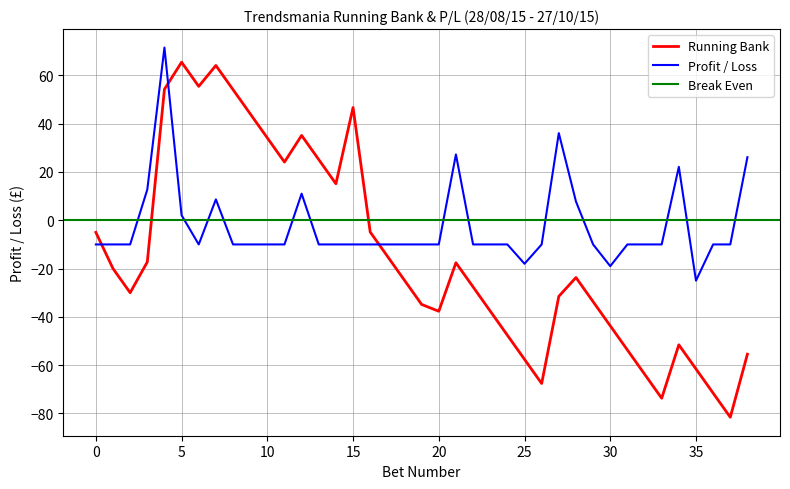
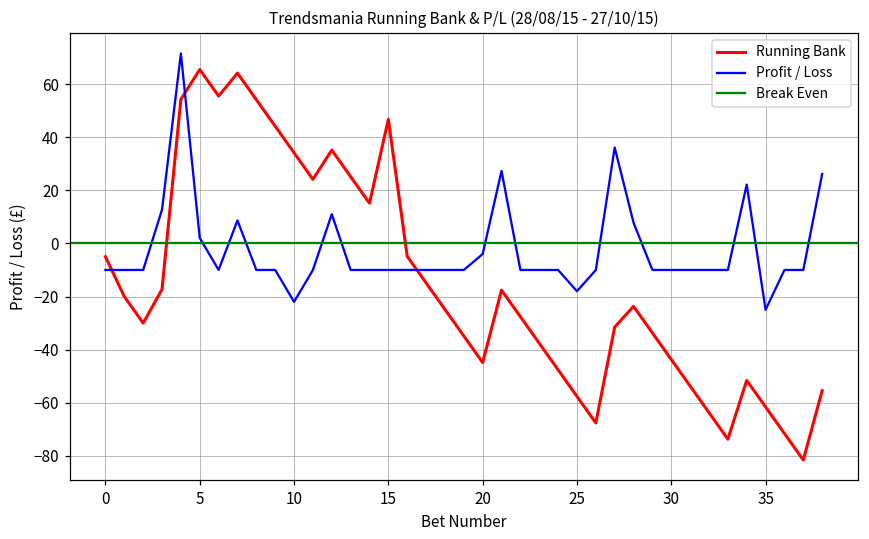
  {
    "Running Bank": {
      "0": -5,
      "5": 65,
      "10": 34,
      "15": 47,
-     "20": -38,
+     "20": -45,
      "25": -58,
      "30": -44,
      "35": -62
    },
    "Profit / Loss": {
      "0": -10,
      "5": 2,
-     "10": -10,
+     "10": -22,
      "15": -10,
-     "20": -10,
+     "20": -4,
      "25": -18,
-     "30": -19,
+     "30": -10,
      "35": -25
    }
  }
